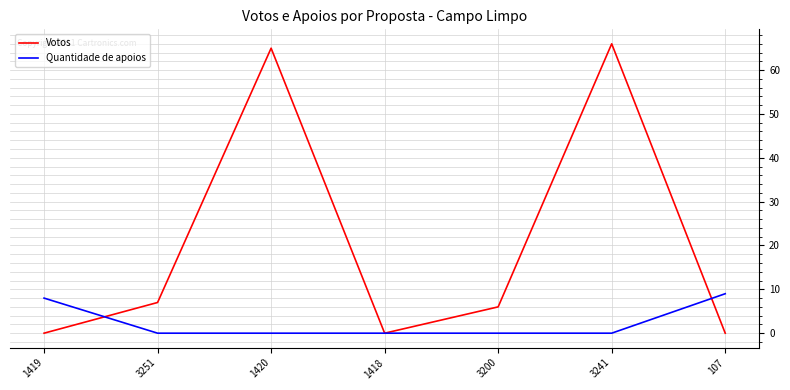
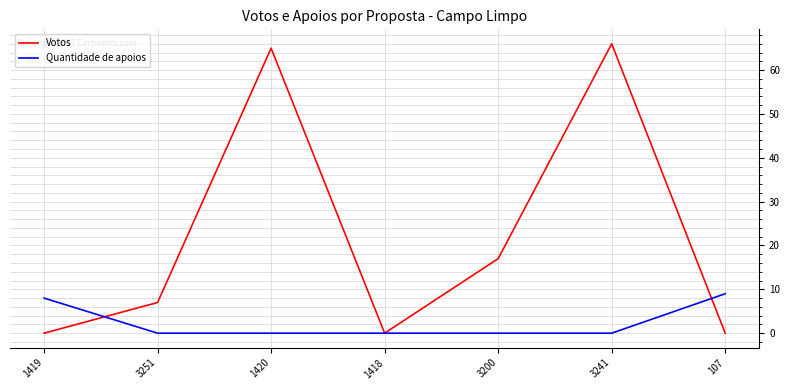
  {
    "Votos": {
      "1419": 0,
      "3251": 7,
      "1420": 65,
-     "3200": 6,
+     "3200": 17,
      "3241": 66,
      "107": 0
    },
    "Quantidade de apoios": {
      "1419": 8,
      "3251": 0,
      "1420": 0,
      "3200": 0,
      "3241": 0,
      "107": 9
    }
  }
